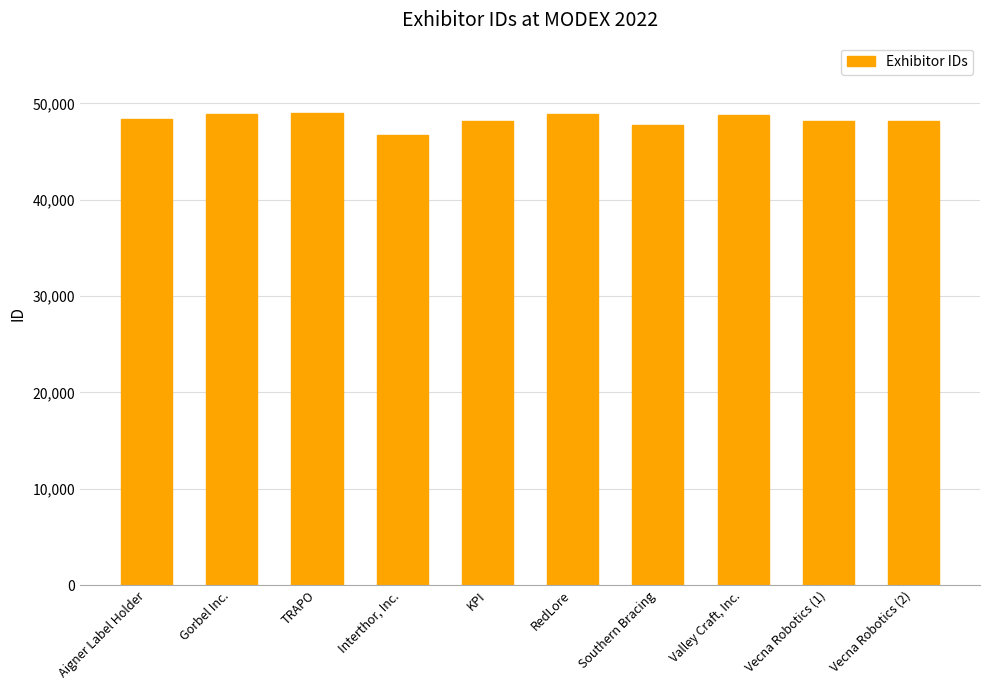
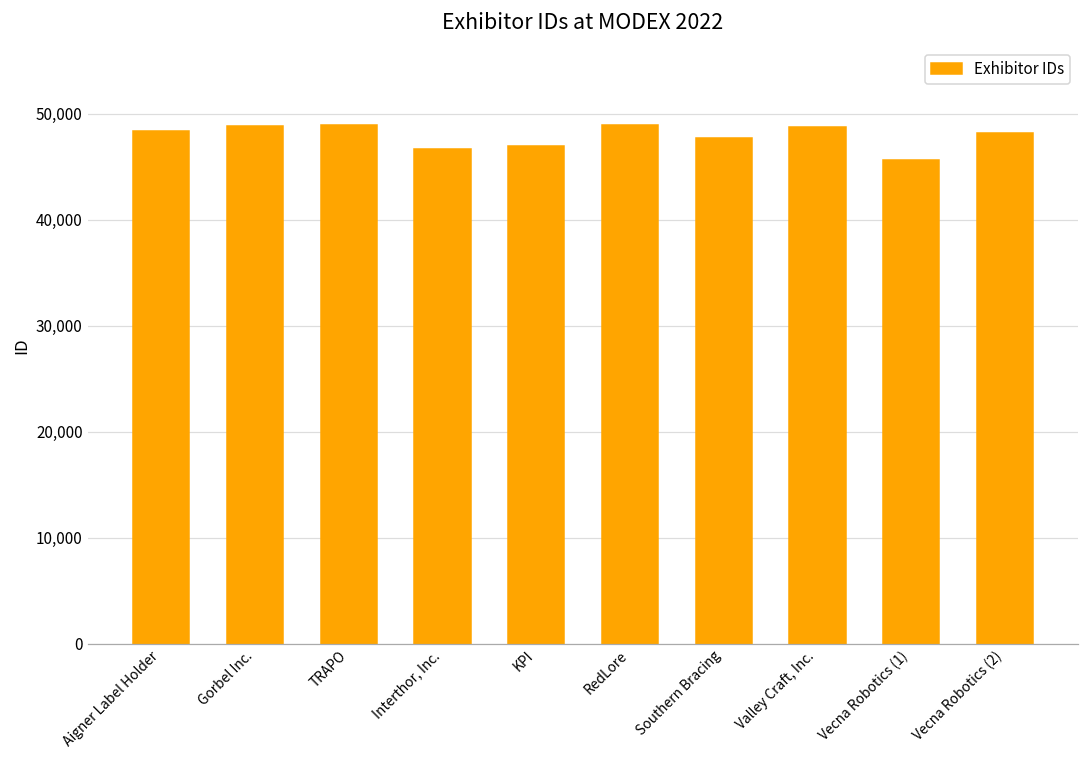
  {
    "Aigner Label Holder": "48,000",
    "Gorbel Inc.": "49,000",
    "TRAPO": "49,000",
    "Interthor, Inc.": "47,000",
-   "KPI": "48,000",
+   "KPI": "47,000",
    "RedLore": "49,000",
    "Southern Bracing": "48,000",
    "Valley Craft, Inc.": "49,000",
-   "Vecna Robotics (1)": "48,000",
+   "Vecna Robotics (1)": "46,000",
    "Vecna Robotics (2)": "48,000"
  }
